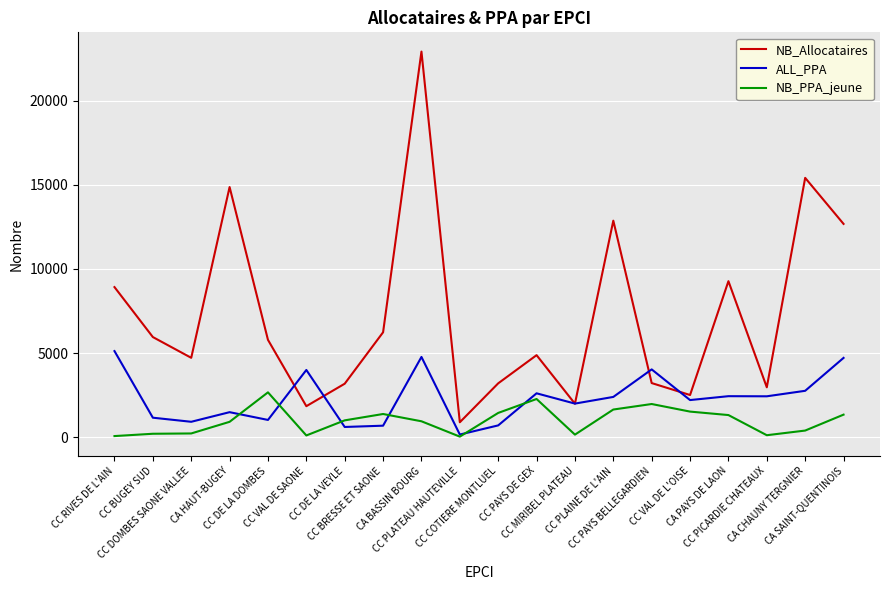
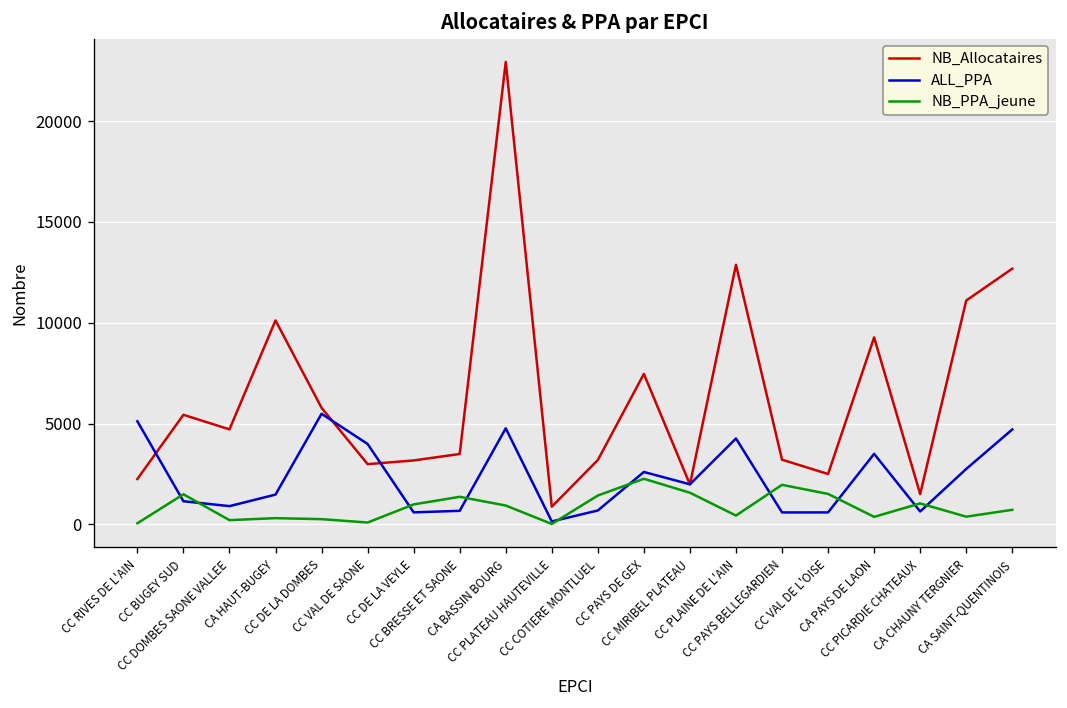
  {
    "NB_Allocataires": {
-     "CC RIVES DE L'AIN": 8900,
-     "CC BUGEY SUD": 6000,
+     "CC RIVES DE L'AIN": 2300,
+     "CC BUGEY SUD": 5400,
      "CC DOMBES SAONE VALLEE": 4700,
-     "CA HAUT-BUGEY": 14900,
+     "CA HAUT-BUGEY": 10100,
      "CC DE LA DOMBES": 5800,
-     "CC VAL DE SAONE": 1800,
+     "CC VAL DE SAONE": 3000,
      "CC DE LA VEYLE": 3200,
-     "CC BRESSE ET SAONE": 6200,
+     "CC BRESSE ET SAONE": 3500,
      "CA BASSIN BOURG": 22900,
      "CC PLATEAU HAUTEVILLE": 900,
      "CC COTIERE MONTLUEL": 3200,
-     "CC PAYS DE GEX": 4900,
+     "CC PAYS DE GEX": 7500,
      "CC PLAINE DE L'AIN": 12900,
      "CC PAYS BELLEGARDIEN": 3200,
      "CC VAL DE L'OISE": 2500,
      "CA PAYS DE LAON": 9300,
-     "CC PICARDIE CHATEAUX": 3000,
-     "CA CHAUNY TERGNIER": 15400,
+     "CC PICARDIE CHATEAUX": 1500,
+     "CA CHAUNY TERGNIER": 11100,
      "CA SAINT-QUENTINOIS": 12700
    },
    "ALL_PPA": {
      "CC RIVES DE L'AIN": 5100,
      "CC BUGEY SUD": 1200,
      "CC DOMBES SAONE VALLEE": 900,
      "CA HAUT-BUGEY": 1500,
-     "CC DE LA DOMBES": 1000,
+     "CC DE LA DOMBES": 5500,
      "CC VAL DE SAONE": 4000,
      "CC DE LA VEYLE": 600,
      "CC BRESSE ET SAONE": 700,
      "CA BASSIN BOURG": 4800,
      "CC COTIERE MONTLUEL": 700,
      "CC PAYS DE GEX": 2600,
-     "CC PLAINE DE L'AIN": 2400,
-     "CC PAYS BELLEGARDIEN": 4000,
-     "CC VAL DE L'OISE": 2200,
-     "CA PAYS DE LAON": 2400,
-     "CC PICARDIE CHATEAUX": 2400,
+     "CC PLAINE DE L'AIN": 4300,
+     "CC PAYS BELLEGARDIEN": 600,
+     "CC VAL DE L'OISE": 600,
+     "CA PAYS DE LAON": 3500,
+     "CC PICARDIE CHATEAUX": 600,
      "CA CHAUNY TERGNIER": 2800,
      "CA SAINT-QUENTINOIS": 4700
    },
    "NB_PPA_jeune": {
      "CC RIVES DE L'AIN": 100,
-     "CC BUGEY SUD": 200,
+     "CC BUGEY SUD": 1500,
      "CC DOMBES SAONE VALLEE": 200,
-     "CA HAUT-BUGEY": 900,
-     "CC DE LA DOMBES": 2700,
+     "CA HAUT-BUGEY": 300,
+     "CC DE LA DOMBES": 300,
      "CC VAL DE SAONE": 100,
      "CC DE LA VEYLE": 1000,
      "CC BRESSE ET SAONE": 1400,
      "CA BASSIN BOURG": 900,
      "CC COTIERE MONTLUEL": 1400,
      "CC PAYS DE GEX": 2300,
-     "CC MIRIBEL PLATEAU": 100,
-     "CC PLAINE DE L'AIN": 1600,
+     "CC MIRIBEL PLATEAU": 1600,
+     "CC PLAINE DE L'AIN": 400,
      "CC PAYS BELLEGARDIEN": 2000,
      "CC VAL DE L'OISE": 1500,
-     "CA PAYS DE LAON": 1300,
-     "CC PICARDIE CHATEAUX": 100,
+     "CA PAYS DE LAON": 400,
+     "CC PICARDIE CHATEAUX": 1000,
      "CA CHAUNY TERGNIER": 400,
-     "CA SAINT-QUENTINOIS": 1300
+     "CA SAINT-QUENTINOIS": 700
    }
  }
